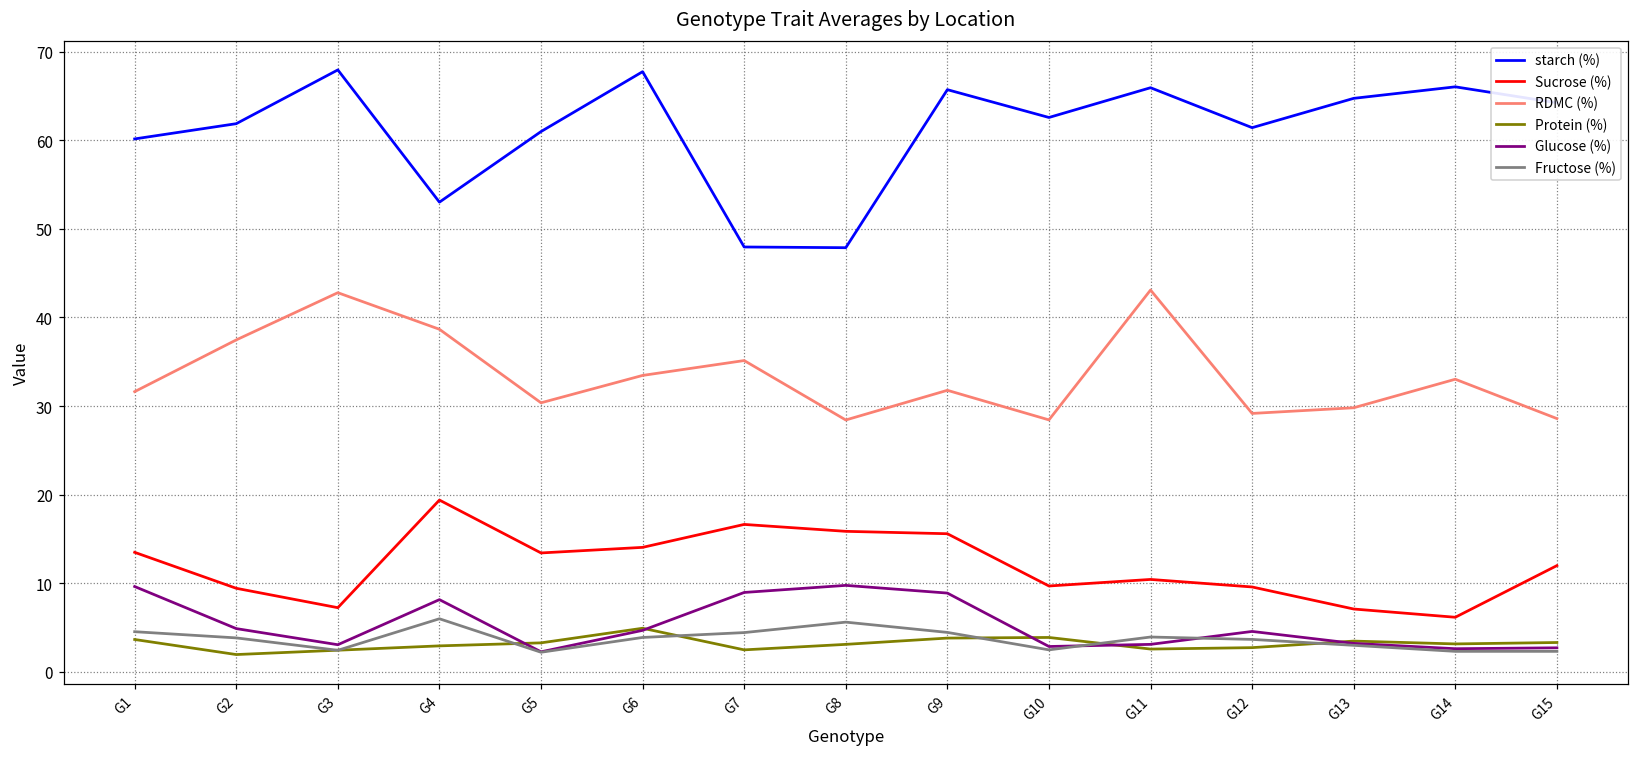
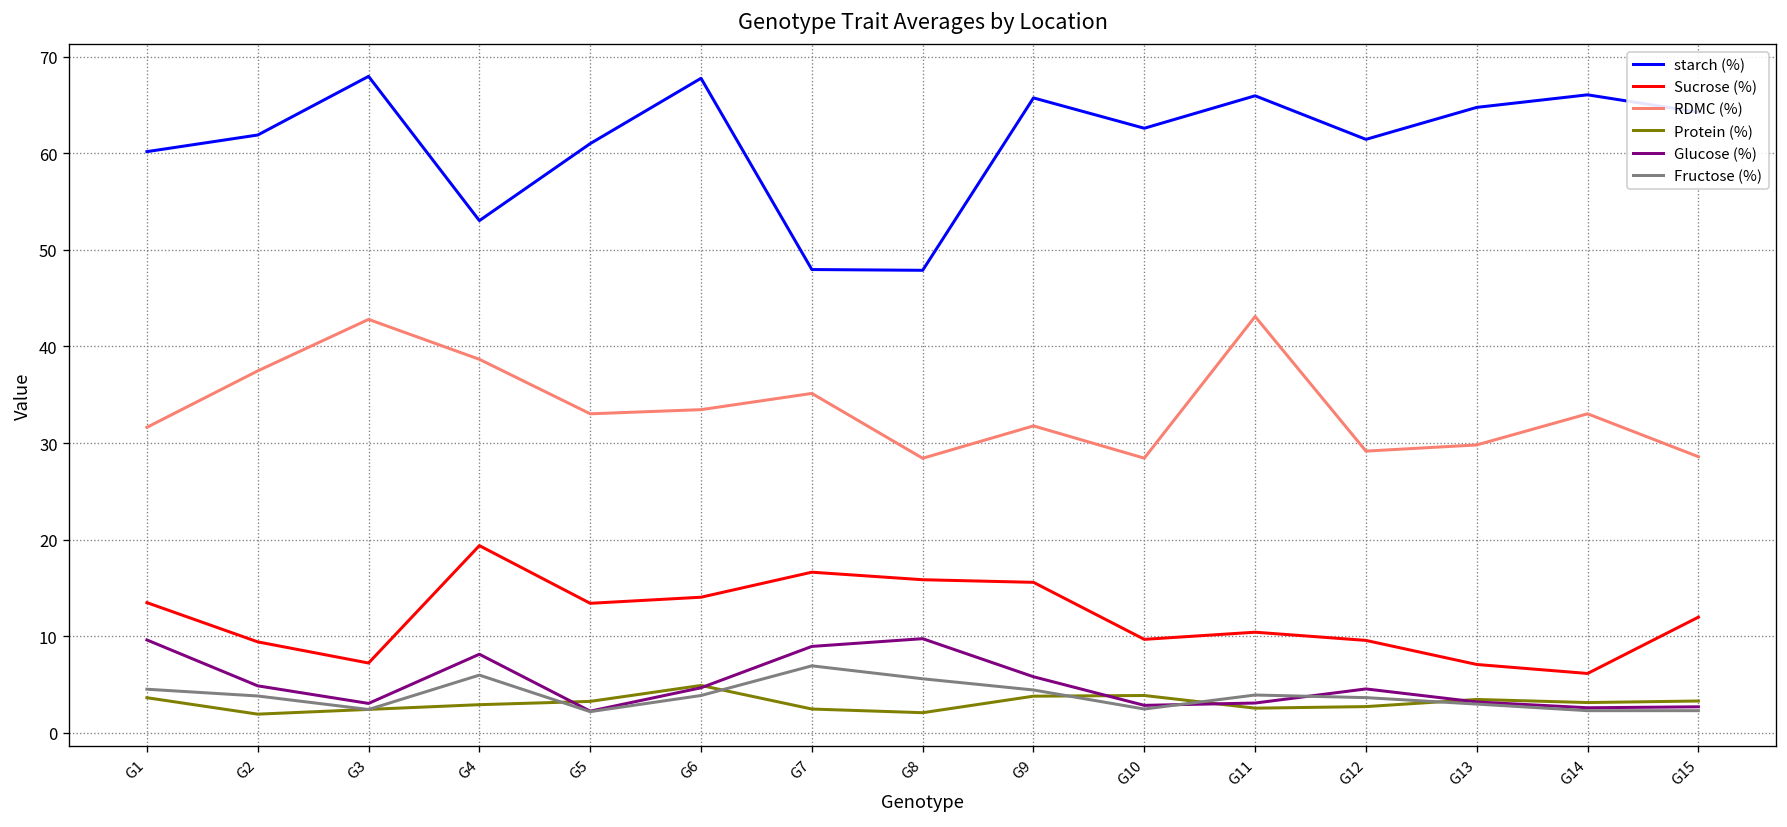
  {
    "starch (%)": {
      "G1": 60,
      "G2": 62,
      "G3": 68,
      "G4": 53,
      "G5": 61,
      "G6": 68,
      "G7": 48,
      "G8": 48,
      "G9": 66,
      "G10": 63,
      "G11": 66,
      "G12": 61,
      "G13": 65,
      "G14": 66
    },
    "Sucrose (%)": {
      "G1": 13,
      "G2": 9,
      "G3": 7,
      "G4": 19,
      "G5": 13,
      "G6": 14,
      "G7": 17,
      "G8": 16,
      "G9": 16,
      "G10": 10,
      "G11": 10,
      "G12": 10,
      "G13": 7,
      "G14": 6,
      "G15": 12
    },
    "RDMC (%)": {
      "G1": 32,
      "G2": 37,
      "G3": 43,
      "G4": 39,
-     "G5": 30,
+     "G5": 33,
      "G6": 33,
      "G7": 35,
      "G8": 28,
      "G9": 32,
      "G10": 28,
      "G11": 43,
      "G12": 29,
      "G13": 30,
      "G14": 33,
      "G15": 29
    },
    "Protein (%)": {
      "G1": 4,
      "G2": 2,
      "G4": 3,
      "G5": 3,
      "G7": 2,
-     "G8": 3,
+     "G8": 2,
      "G9": 4,
      "G10": 4,
      "G11": 3,
      "G12": 3,
      "G14": 3,
      "G15": 3
    },
    "Glucose (%)": {
      "G1": 10,
      "G2": 5,
      "G3": 3,
      "G4": 8,
      "G7": 9,
      "G8": 10,
-     "G9": 9,
+     "G9": 6,
      "G10": 3,
      "G11": 3,
      "G12": 5,
      "G15": 3
    },
    "Fructose (%)": {
      "G1": 5,
      "G2": 4,
      "G4": 6,
      "G6": 4,
-     "G7": 4,
+     "G7": 7,
      "G8": 6,
      "G9": 4,
      "G10": 2,
      "G11": 4,
      "G12": 4,
      "G15": 2
    }
  }
